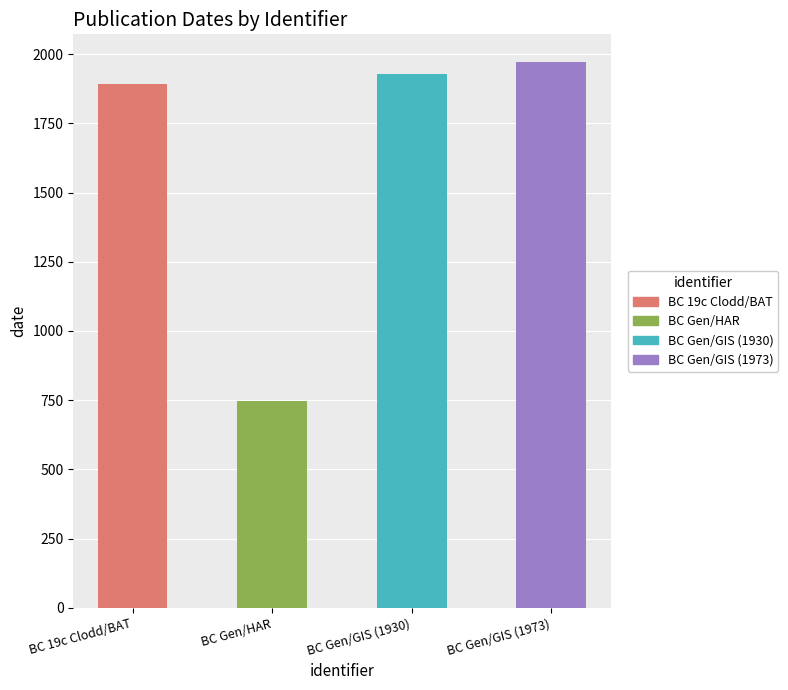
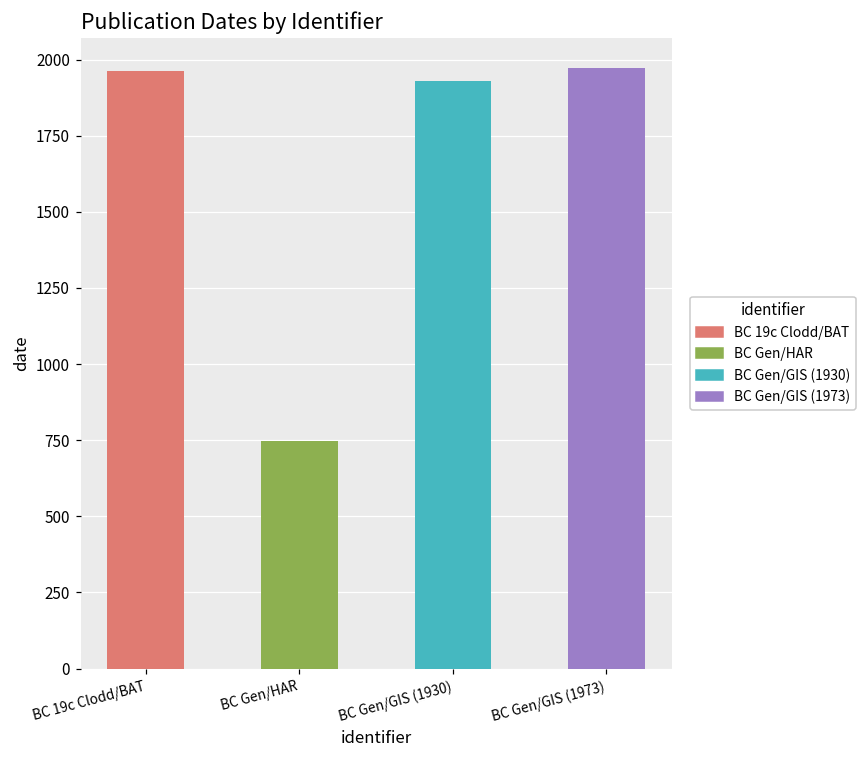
  {
-   "BC 19c Clodd/BAT": 1890,
+   "BC 19c Clodd/BAT": 1960,
    "BC Gen/HAR": 750,
    "BC Gen/GIS (1930)": 1930,
    "BC Gen/GIS (1973)": 1970
  }
